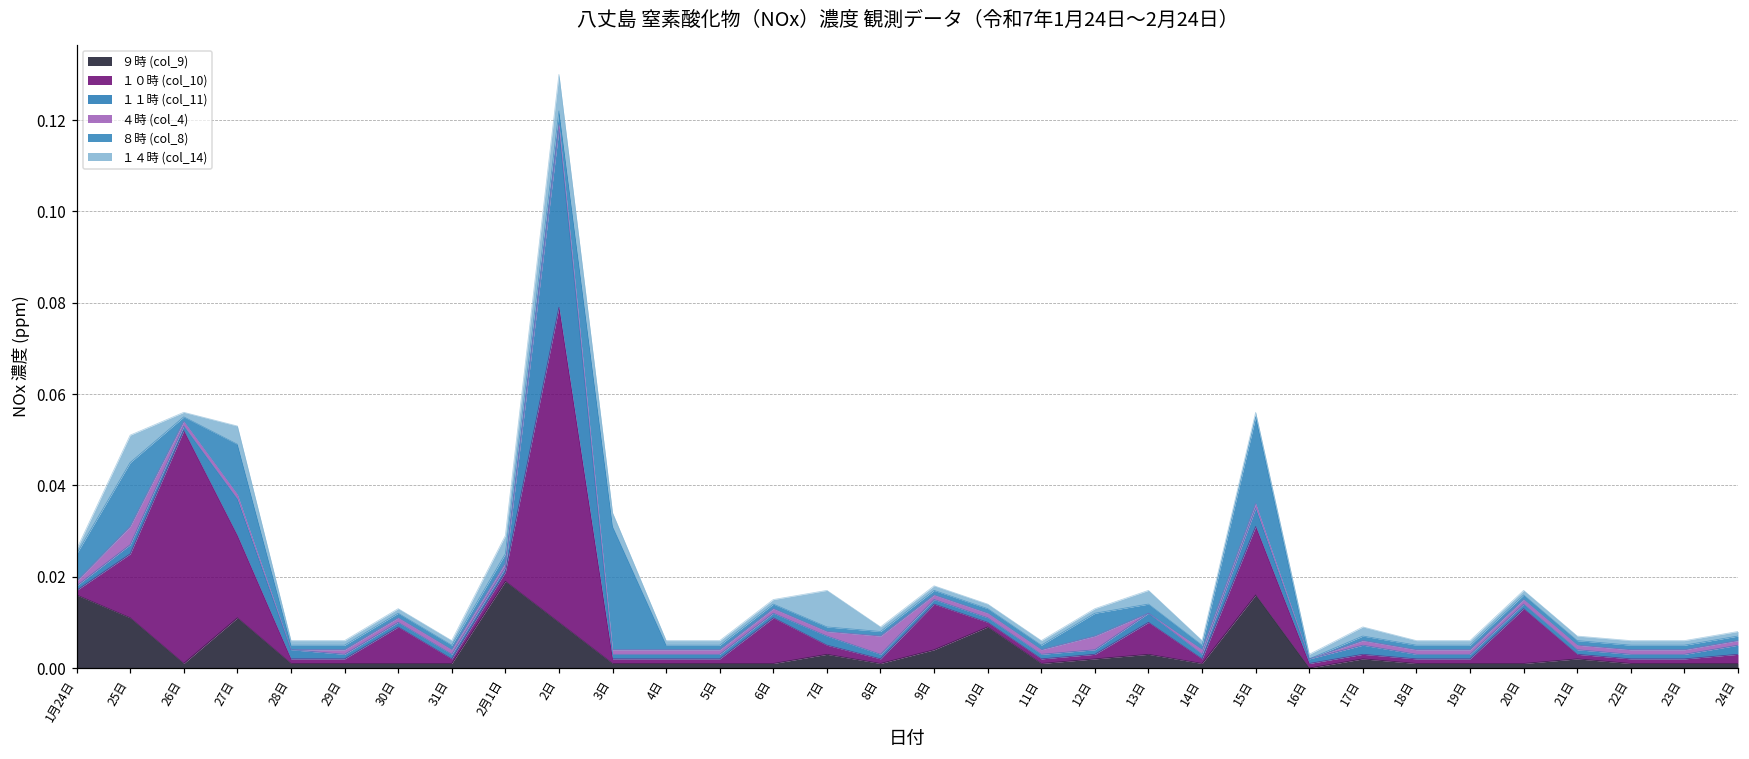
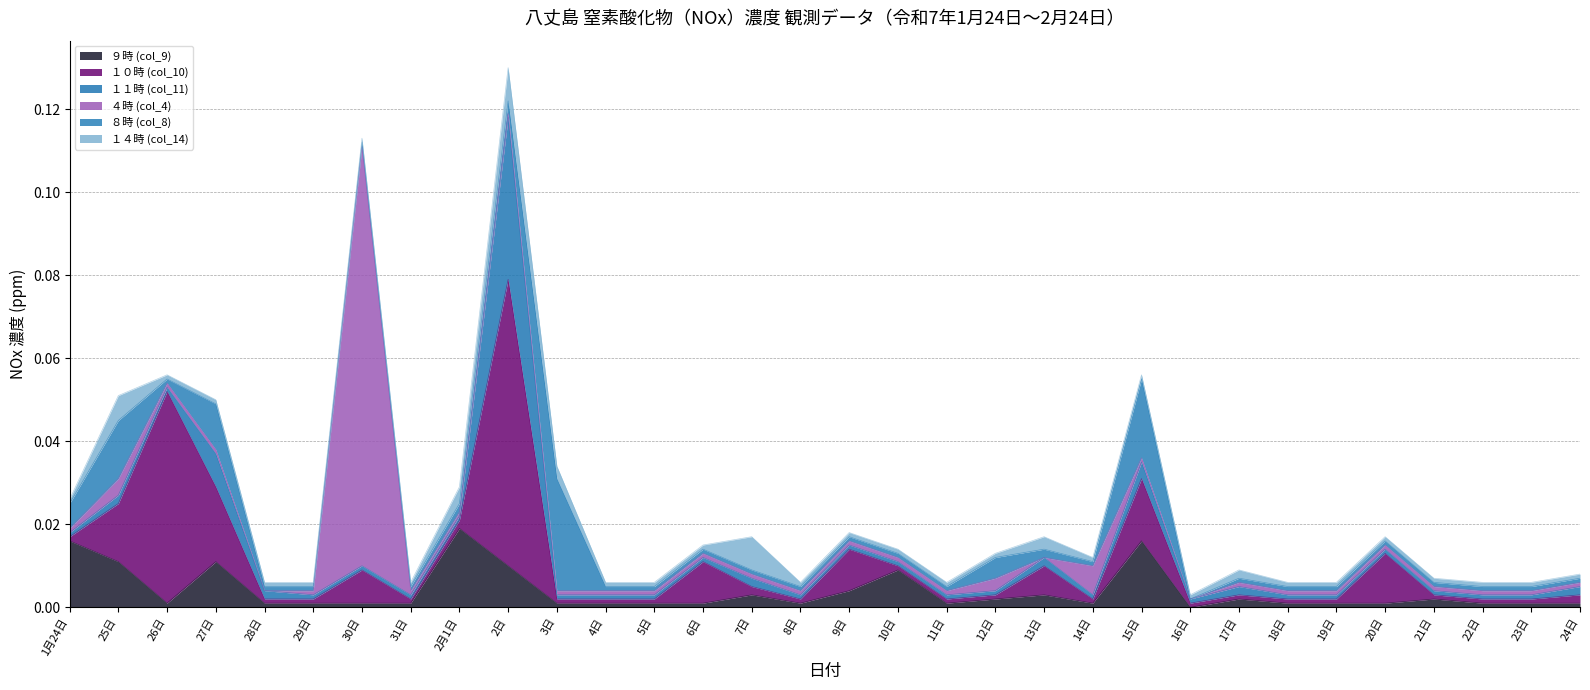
  {
    "９時 (col_9)": {
      "1月24日": 0.016,
      "25日": 0.011,
      "26日": 0.001,
      "27日": 0.011,
      "28日": 0.001,
      "29日": 0.001,
      "30日": 0.001,
      "31日": 0.001,
      "2月1日": 0.019,
      "2日": 0.010,
      "3日": 0.001,
      "4日": 0.001,
      "5日": 0.001,
      "6日": 0.001,
      "7日": 0.003,
      "8日": 0.001,
      "9日": 0.004,
      "10日": 0.009,
      "11日": 0.001,
      "12日": 0.002,
      "13日": 0.003,
      "14日": 0.001,
      "15日": 0.016,
      "16日": 0.000,
      "17日": 0.002,
      "18日": 0.001,
      "19日": 0.001,
      "20日": 0.001,
      "21日": 0.002,
      "22日": 0.001,
      "23日": 0.001,
      "24日": 0.001
    },
    "１０時 (col_10)": {
      "1月24日": 0.001,
      "25日": 0.014,
      "26日": 0.051,
      "27日": 0.018,
      "28日": 0.001,
      "29日": 0.001,
      "30日": 0.008,
      "31日": 0.001,
      "2月1日": 0.002,
      "2日": 0.069,
      "3日": 0.001,
      "4日": 0.001,
      "5日": 0.001,
      "6日": 0.010,
      "7日": 0.002,
      "8日": 0.001,
      "9日": 0.010,
      "10日": 0.001,
      "11日": 0.001,
      "12日": 0.001,
      "13日": 0.007,
      "14日": 0.001,
      "15日": 0.015,
      "16日": 0.001,
      "17日": 0.001,
      "18日": 0.001,
      "19日": 0.001,
      "20日": 0.012,
      "21日": 0.001,
      "22日": 0.001,
      "23日": 0.001,
      "24日": 0.002
    },
    "４時 (col_4)": {
      "1月24日": 0.001,
      "25日": 0.004,
      "26日": 0.001,
      "27日": 0.001,
      "29日": 0.001,
-     "30日": 0.001,
+     "30日": 0.101,
      "31日": 0.001,
      "2月1日": 0.001,
      "2日": 0.001,
      "3日": 0.001,
      "4日": 0.001,
      "5日": 0.001,
      "6日": 0.001,
      "7日": 0.001,
-     "8日": 0.004,
+     "8日": 0.001,
      "9日": 0.001,
      "10日": 0.001,
      "11日": 0.001,
      "12日": 0.003,
-     "14日": 0.001,
+     "14日": 0.007,
      "15日": 0.001,
      "17日": 0.001,
      "18日": 0.001,
      "19日": 0.001,
      "20日": 0.001,
      "21日": 0.001,
      "22日": 0.001,
      "23日": 0.001,
      "24日": 0.001
    },
    "１４時 (col_14)": {
      "1月24日": 0.001,
      "25日": 0.006,
      "26日": 0.001,
-     "27日": 0.004,
+     "27日": 0.001,
      "28日": 0.001,
      "29日": 0.001,
      "30日": 0.001,
      "31日": 0.001,
      "2月1日": 0.004,
      "2日": 0.008,
      "3日": 0.003,
      "4日": 0.001,
      "5日": 0.001,
      "6日": 0.001,
      "7日": 0.008,
      "8日": 0.001,
      "9日": 0.001,
      "10日": 0.001,
      "11日": 0.001,
      "12日": 0.001,
      "13日": 0.003,
      "14日": 0.001,
      "15日": 0.001,
      "16日": 0.001,
      "17日": 0.002,
      "18日": 0.001,
      "19日": 0.001,
      "20日": 0.001,
      "21日": 0.001,
      "22日": 0.001,
      "23日": 0.001,
      "24日": 0.001
    }
  }
